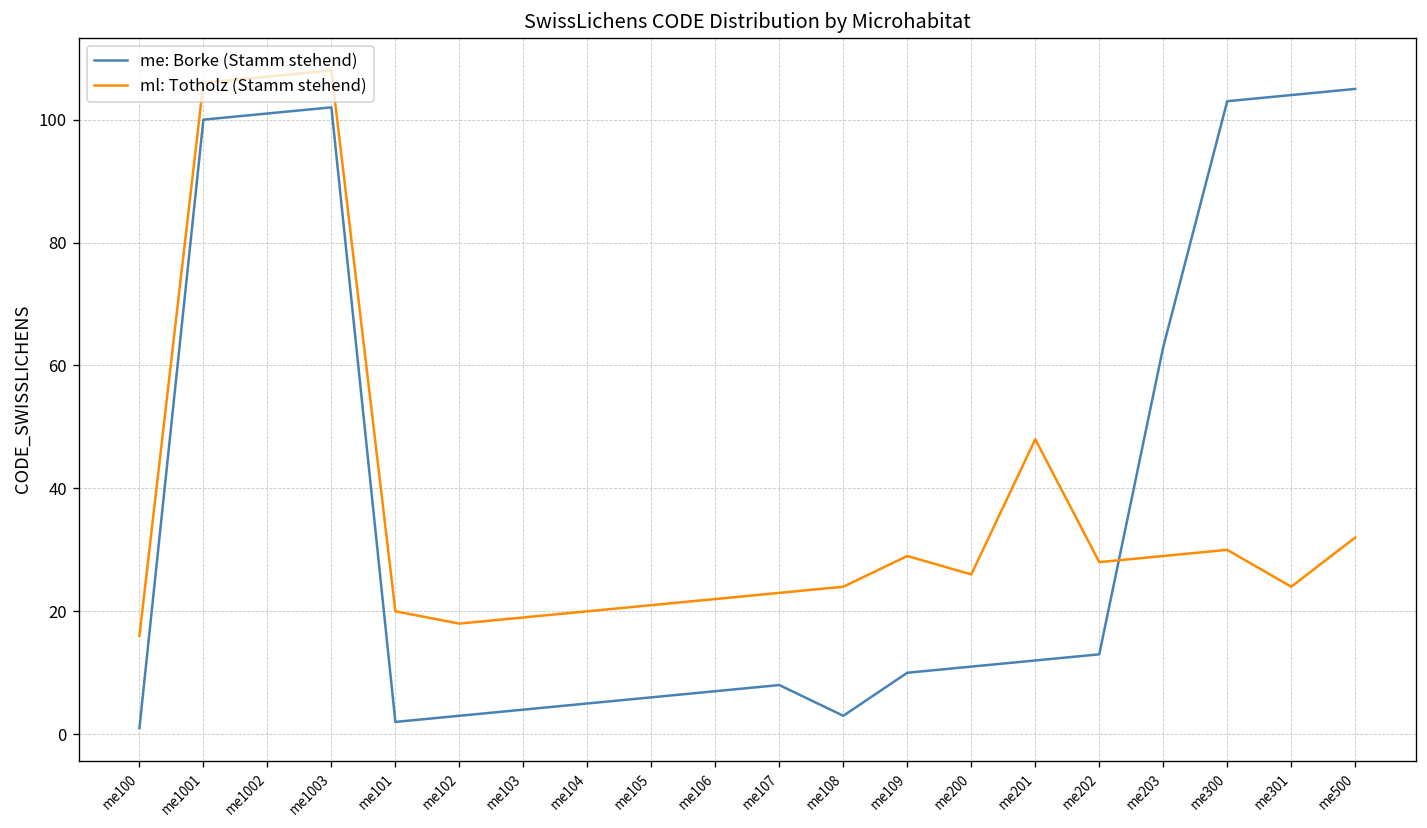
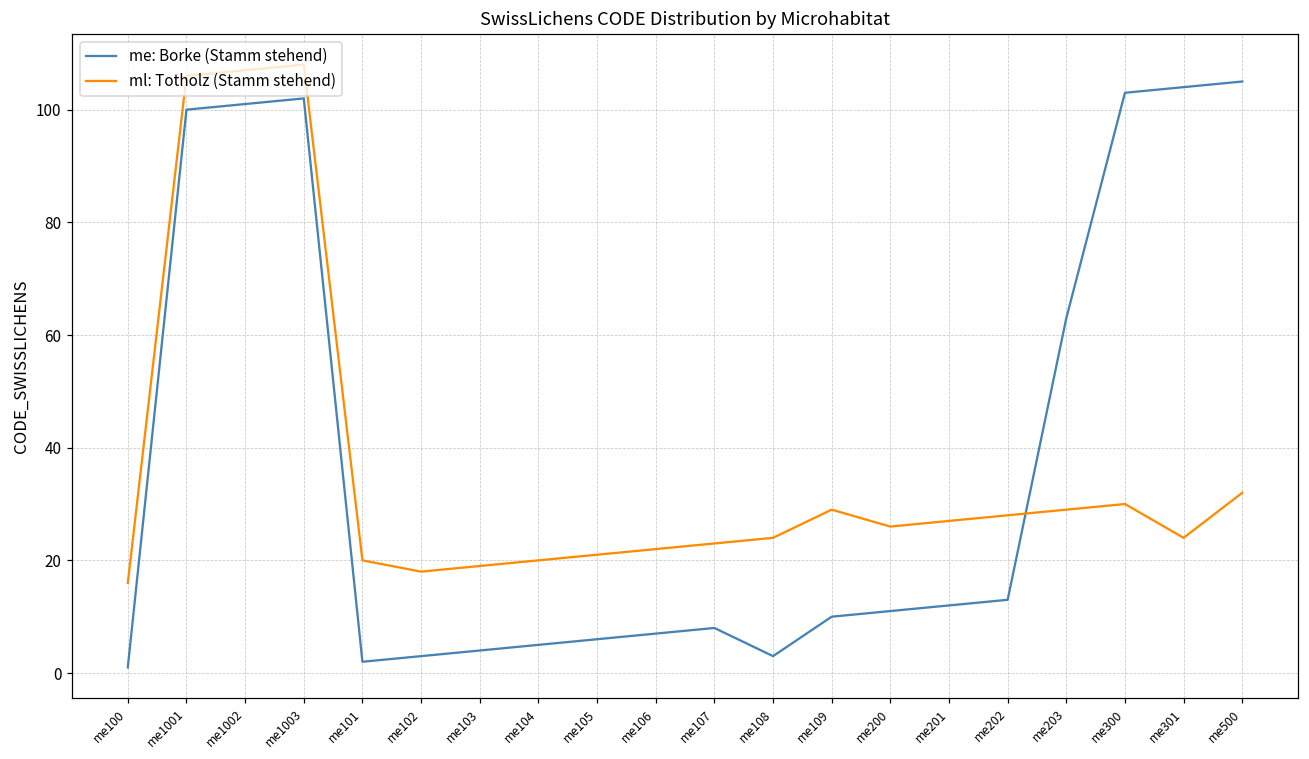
  {
    "me: Borke (Stamm stehend)": {
      "me100": 1,
      "me1001": 100,
      "me1002": 101,
      "me1003": 102,
      "me101": 2,
      "me102": 3,
      "me103": 4,
      "me104": 5,
      "me105": 6,
      "me106": 7,
      "me107": 8,
      "me108": 3,
      "me109": 10,
      "me200": 11,
      "me201": 12,
      "me202": 13,
      "me203": 63,
      "me300": 103,
      "me301": 104,
      "me500": 105
    },
    "ml: Totholz (Stamm stehend)": {
      "me100": 16,
      "me101": 20,
      "me102": 18,
      "me103": 19,
      "me104": 20,
      "me105": 21,
      "me106": 22,
      "me107": 23,
      "me108": 24,
      "me109": 29,
      "me200": 26,
-     "me201": 48,
+     "me201": 27,
      "me202": 28,
      "me203": 29,
      "me300": 30,
      "me301": 24,
      "me500": 32
    }
  }
